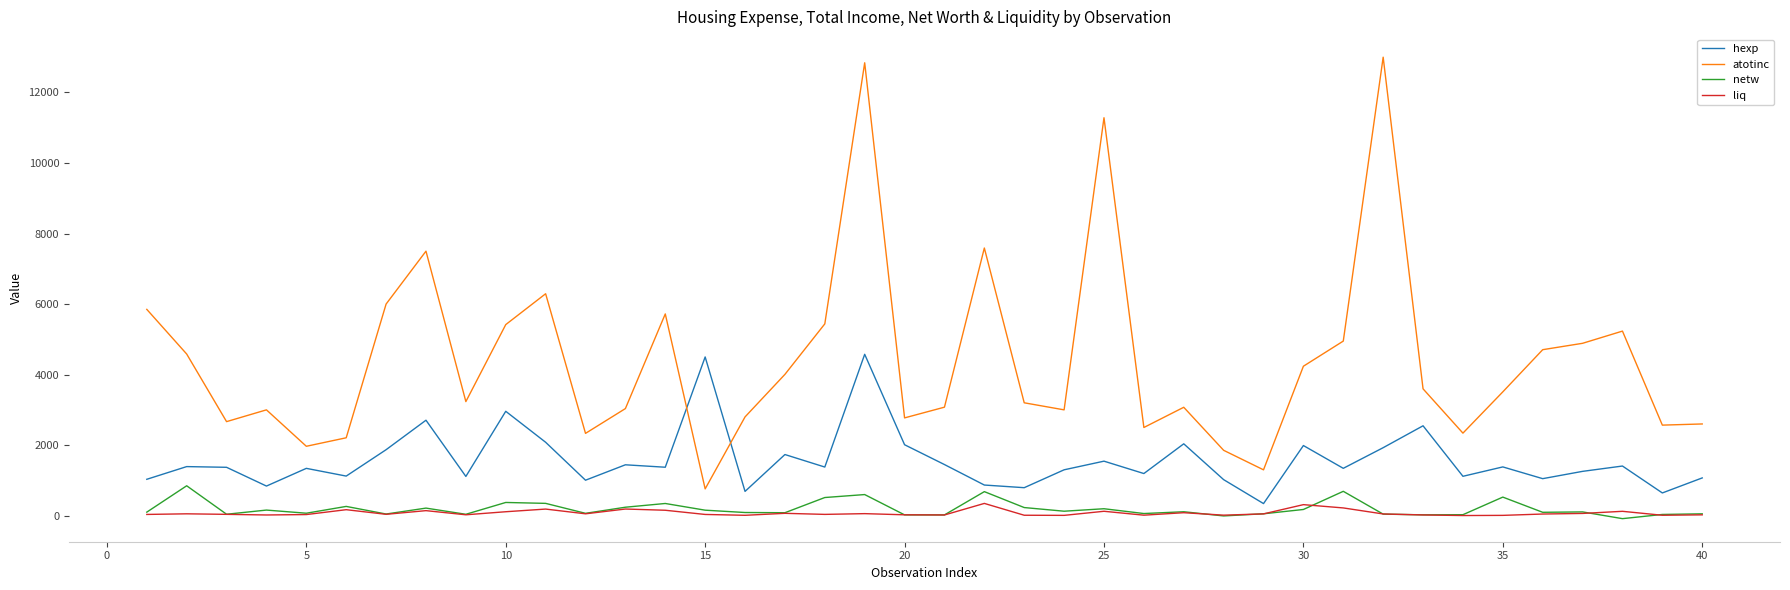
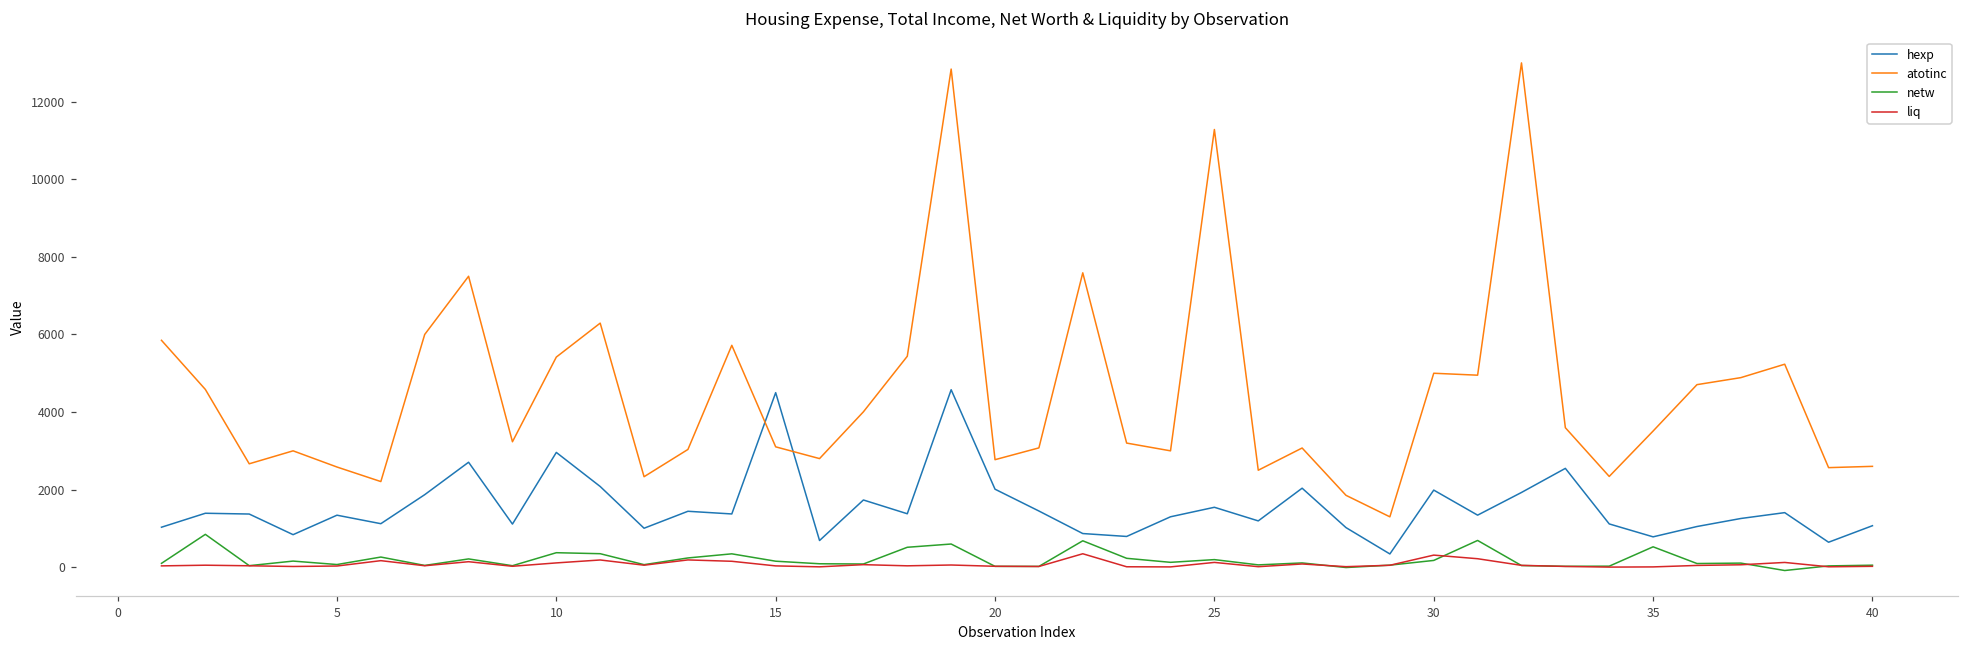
  {
    "hexp": {
      "5": 1300,
      "10": 3000,
      "15": 4500,
      "20": 2000,
      "25": 1500,
      "30": 2000,
-     "35": 1400,
+     "35": 800,
      "40": 1100
    },
    "atotinc": {
-     "5": 2000,
+     "5": 2600,
      "10": 5400,
-     "15": 800,
+     "15": 3100,
      "20": 2800,
      "25": 11300,
-     "30": 4200,
+     "30": 5000,
      "35": 3500,
      "40": 2600
    },
    "netw": {
      "10": 400,
      "15": 200,
      "25": 200,
      "30": 200,
      "35": 500
    },
    "liq": {
      "10": 100,
      "15": 0,
      "25": 100,
      "30": 300,
      "35": 0
    }
  }
